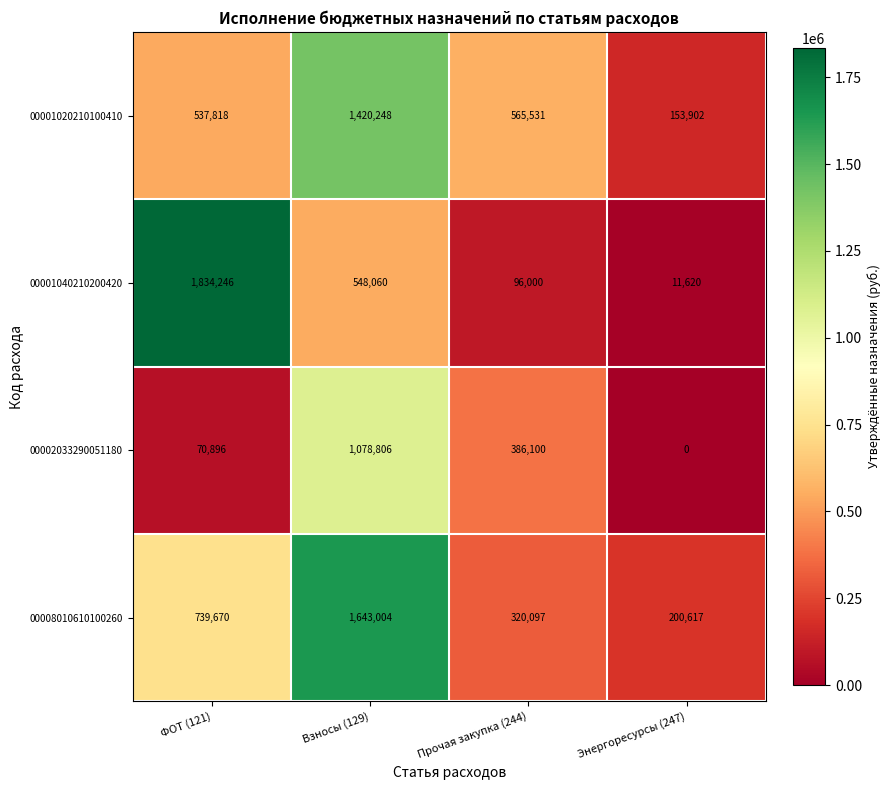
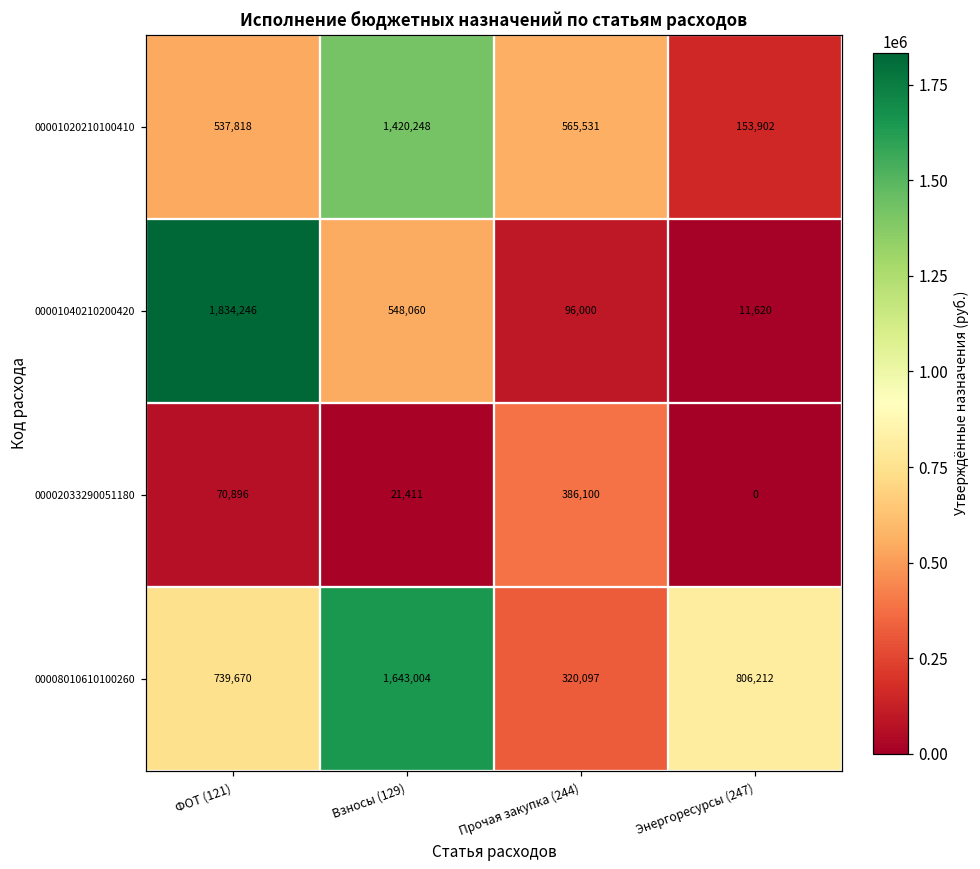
  {
    "00001020210100410": {
      "ФОТ (121)": "537,818",
      "Взносы (129)": "1,420,248",
      "Прочая закупка (244)": "565,531",
      "Энергоресурсы (247)": "153,902"
    },
    "00001040210200420": {
      "ФОТ (121)": "1,834,246",
      "Взносы (129)": "548,060",
      "Прочая закупка (244)": "96,000",
      "Энергоресурсы (247)": "11,620"
    },
    "00002033290051180": {
      "ФОТ (121)": "70,896",
-     "Взносы (129)": "1,078,806",
+     "Взносы (129)": "21,411",
      "Прочая закупка (244)": "386,100",
      "Энергоресурсы (247)": "0"
    },
    "00008010610100260": {
      "ФОТ (121)": "739,670",
      "Взносы (129)": "1,643,004",
      "Прочая закупка (244)": "320,097",
-     "Энергоресурсы (247)": "200,617"
+     "Энергоресурсы (247)": "806,212"
    }
  }
